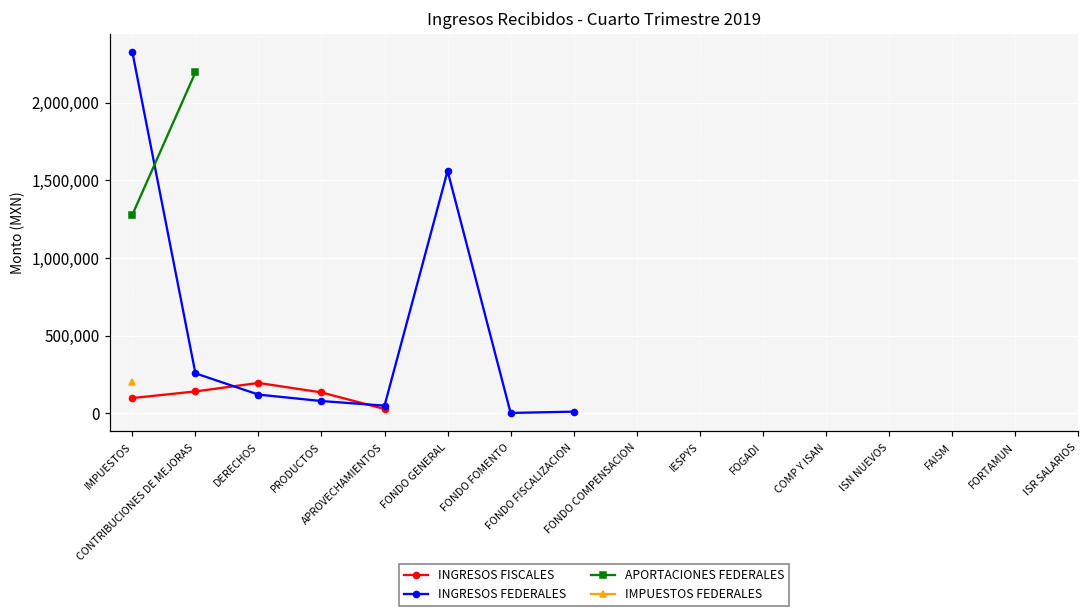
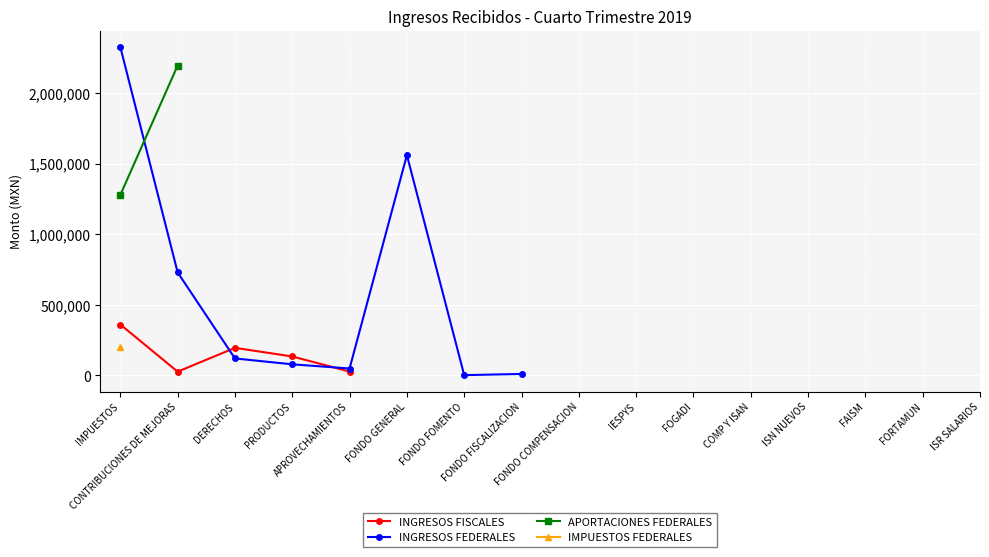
  {
    "INGRESOS FISCALES": {
-     "IMPUESTOS": "100,000",
-     "CONTRIBUCIONES DE MEJORAS": "140,000",
+     "IMPUESTOS": "360,000",
+     "CONTRIBUCIONES DE MEJORAS": "30,000",
      "DERECHOS": "200,000",
      "PRODUCTOS": "130,000",
      "APROVECHAMIENTOS": "30,000"
    },
    "INGRESOS FEDERALES": {
      "IMPUESTOS": "2,320,000",
-     "CONTRIBUCIONES DE MEJORAS": "260,000",
+     "CONTRIBUCIONES DE MEJORAS": "730,000",
      "DERECHOS": "120,000",
      "PRODUCTOS": "80,000",
      "APROVECHAMIENTOS": "50,000",
      "FONDO GENERAL": "1,560,000",
      "FONDO FOMENTO": "0",
      "FONDO FISCALIZACION": "10,000"
    },
    "APORTACIONES FEDERALES": {
      "IMPUESTOS": "1,280,000",
      "CONTRIBUCIONES DE MEJORAS": "2,190,000"
    },
    "IMPUESTOS FEDERALES": {
      "IMPUESTOS": "200,000"
    }
  }
